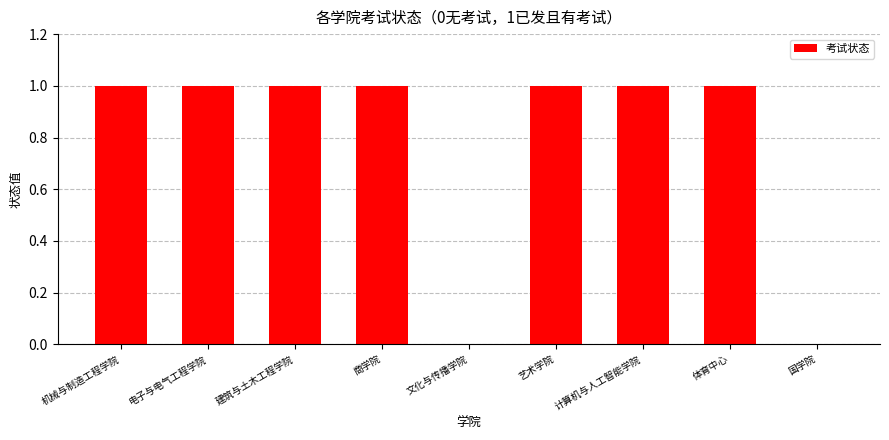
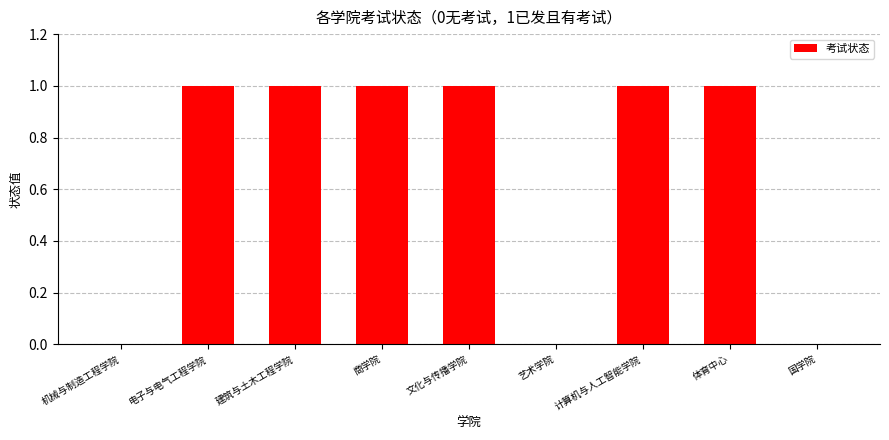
  {
-   "机械与制造工程学院": 1,
+   "机械与制造工程学院": 0,
    "电子与电气工程学院": 1,
    "建筑与土木工程学院": 1,
    "商学院": 1,
-   "文化与传播学院": 0,
-   "艺术学院": 1,
+   "文化与传播学院": 1,
+   "艺术学院": 0,
    "计算机与人工智能学院": 1,
    "体育中心": 1,
    "国学院": 0
  }
